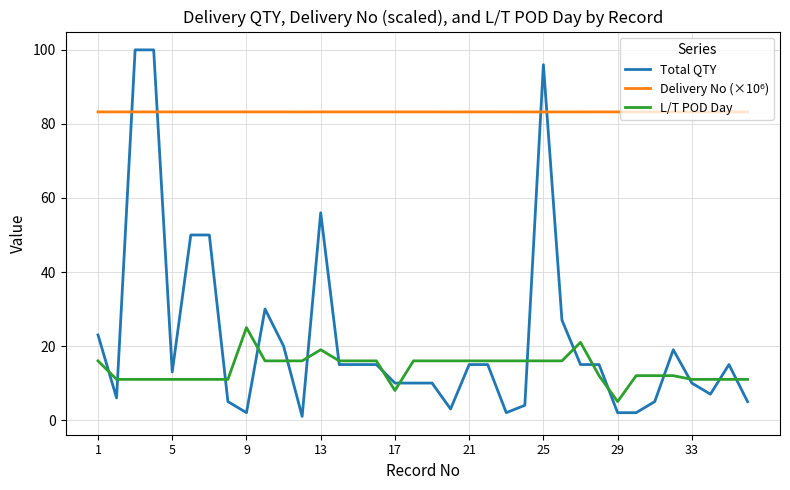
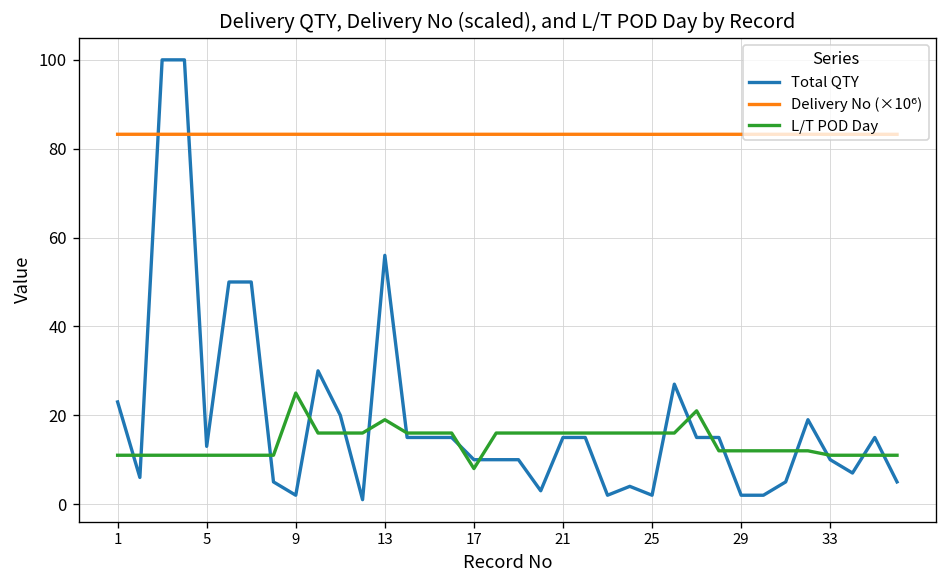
  {
    "Total QTY": {
      "1": 23,
      "5": 13,
      "9": 2,
      "13": 56,
      "17": 10,
      "21": 15,
-     "25": 96,
+     "25": 2,
      "29": 2,
      "33": 10
    },
    "Delivery No (×10⁶)": {
      "1": 83,
      "5": 83,
      "9": 83,
      "13": 83,
      "17": 83,
      "21": 83,
      "25": 83,
      "29": 83
    },
    "L/T POD Day": {
-     "1": 16,
+     "1": 11,
      "5": 11,
      "9": 25,
      "13": 19,
      "17": 8,
      "21": 16,
      "25": 16,
-     "29": 5,
+     "29": 12,
      "33": 11
    }
  }
